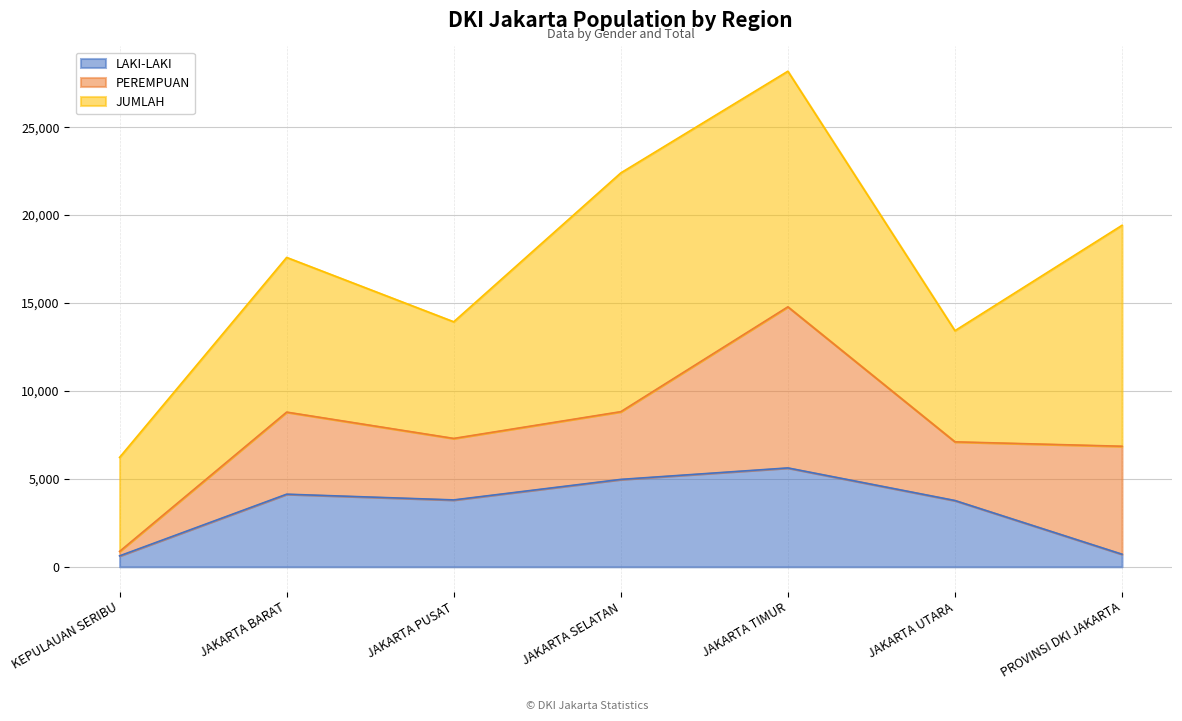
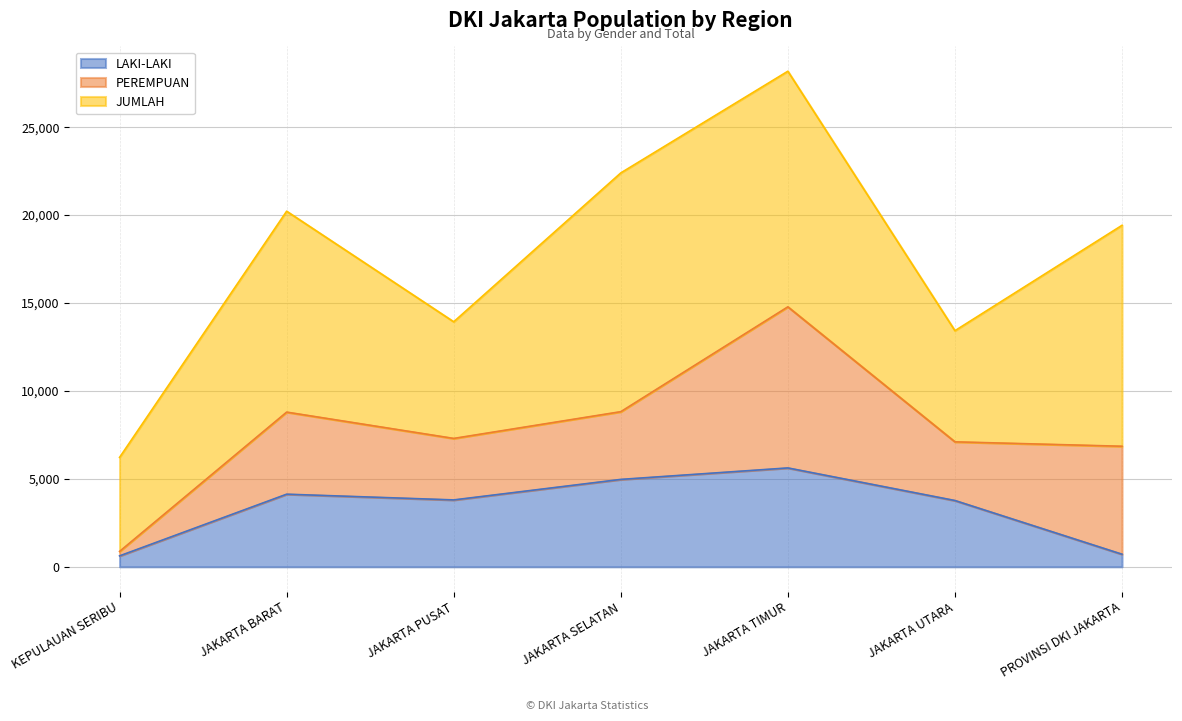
  {
    "LAKI-LAKI": {
      "KEPULAUAN SERIBU": "600",
      "JAKARTA BARAT": "4,100",
      "JAKARTA PUSAT": "3,800",
      "JAKARTA SELATAN": "5,000",
      "JAKARTA TIMUR": "5,600",
      "JAKARTA UTARA": "3,800",
      "PROVINSI DKI JAKARTA": "700"
    },
    "PEREMPUAN": {
      "KEPULAUAN SERIBU": "300",
      "JAKARTA BARAT": "4,700",
      "JAKARTA PUSAT": "3,500",
      "JAKARTA SELATAN": "3,900",
      "JAKARTA TIMUR": "9,200",
      "JAKARTA UTARA": "3,300",
      "PROVINSI DKI JAKARTA": "6,100"
    },
    "JUMLAH": {
      "KEPULAUAN SERIBU": "5,300",
-     "JAKARTA BARAT": "8,800",
+     "JAKARTA BARAT": "11,400",
      "JAKARTA PUSAT": "6,600",
      "JAKARTA SELATAN": "13,600",
      "JAKARTA TIMUR": "13,400",
      "JAKARTA UTARA": "6,300",
      "PROVINSI DKI JAKARTA": "12,600"
    }
  }
